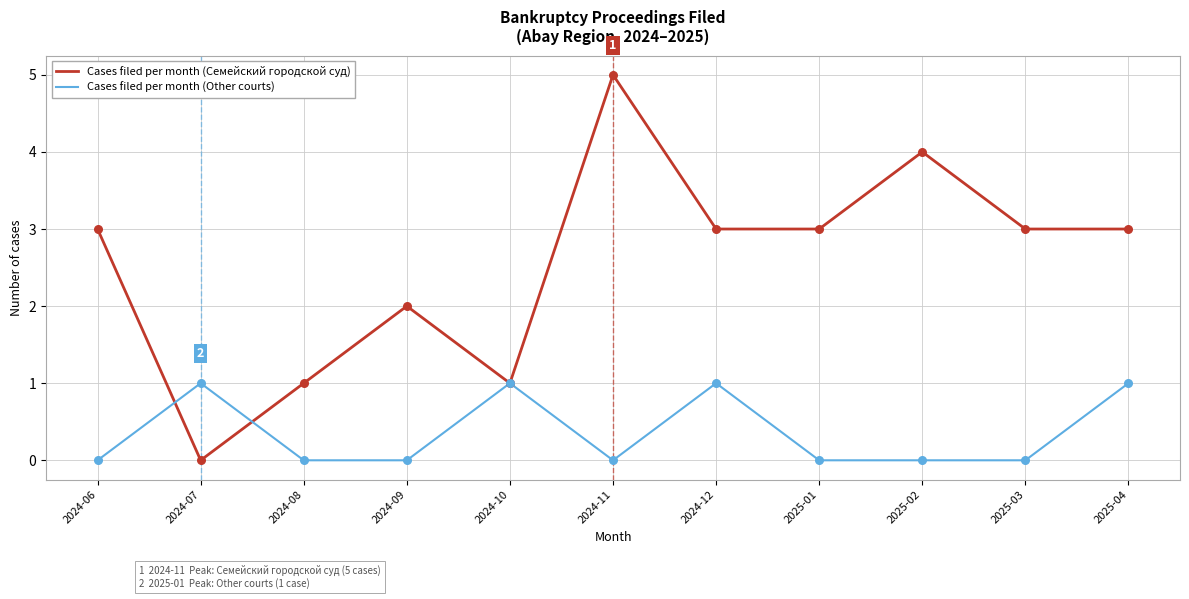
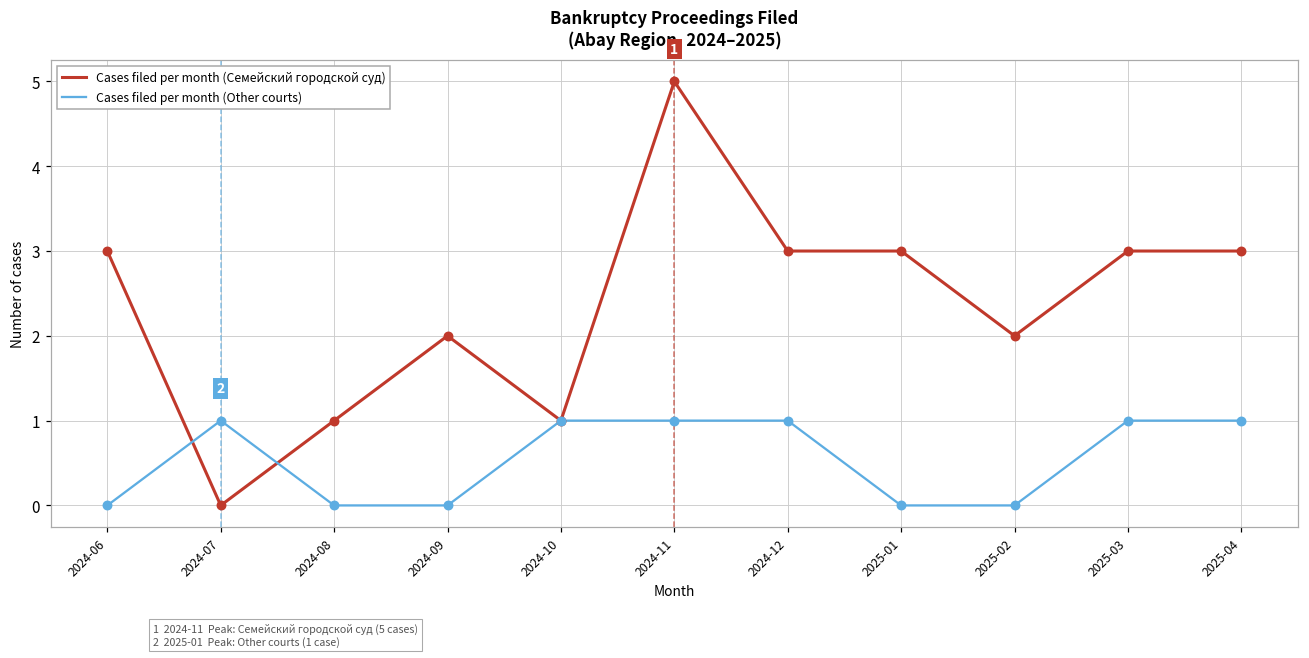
  {
    "Cases filed per month (Семейский городской суд)": {
      "2024-06": 3,
      "2024-07": 0,
      "2024-08": 1,
      "2024-09": 2,
      "2024-12": 3,
      "2025-01": 3,
-     "2025-02": 4,
+     "2025-02": 2,
      "2025-03": 3,
      "2025-04": 3
    },
    "Cases filed per month (Other courts)": {
      "2024-06": 0,
      "2024-08": 0,
      "2024-09": 0,
-     "2024-11": 0,
+     "2024-11": 1,
      "2024-12": 1,
      "2025-01": 0,
      "2025-02": 0,
-     "2025-03": 0,
+     "2025-03": 1,
      "2025-04": 1
    }
  }
